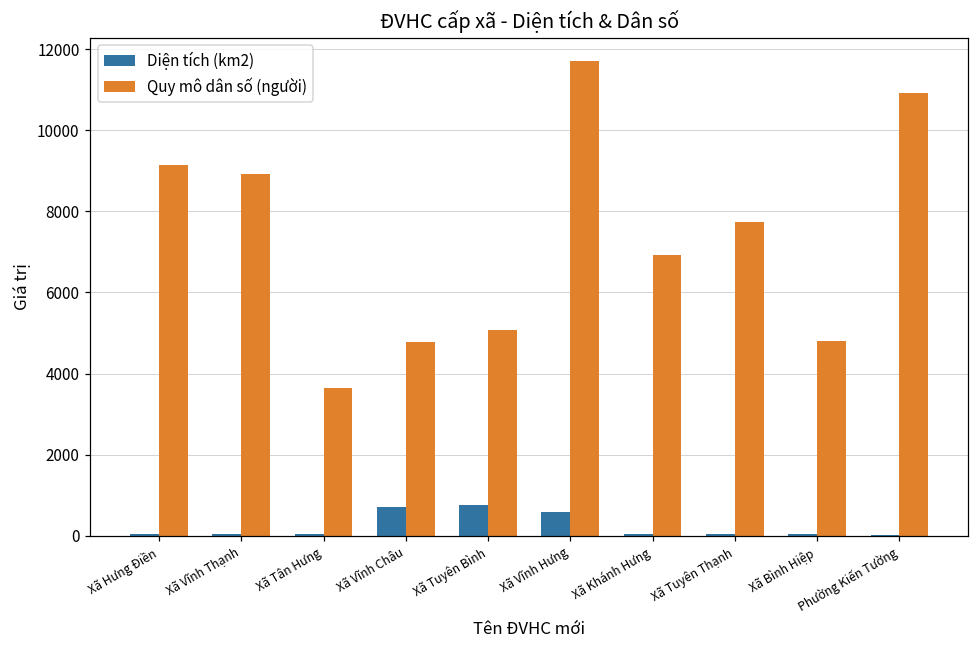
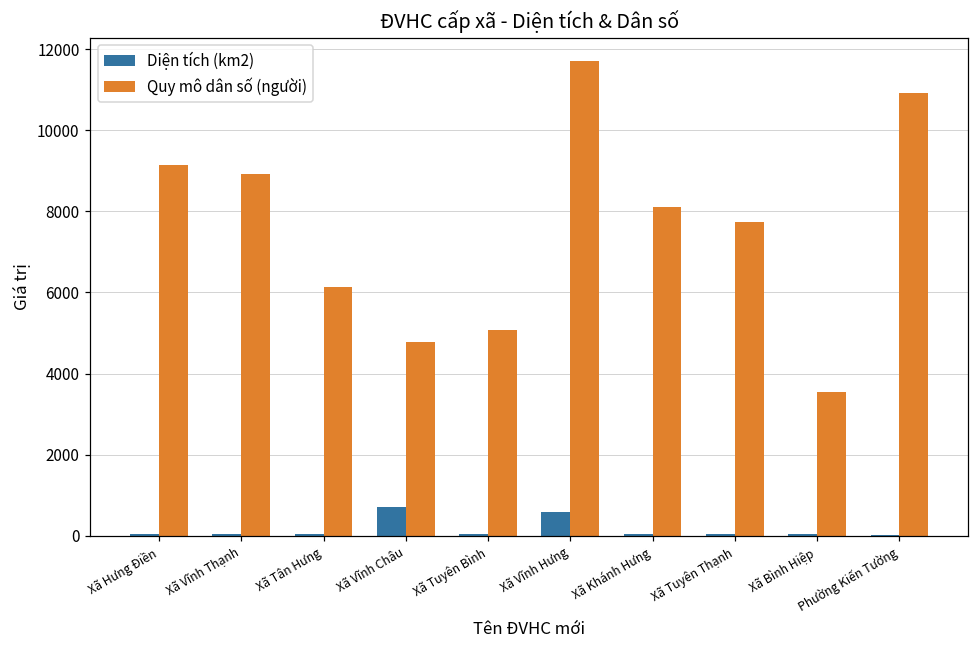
  {
    "Diện tích (km2)": {
      "Xã Vĩnh Châu": 700,
-     "Xã Tuyên Bình": 700,
+     "Xã Tuyên Bình": 0,
      "Xã Vĩnh Hưng": 600
    },
    "Quy mô dân số (người)": {
      "Xã Hưng Điền": 9100,
      "Xã Vĩnh Thạnh": 8900,
-     "Xã Tân Hưng": 3600,
+     "Xã Tân Hưng": 6100,
      "Xã Vĩnh Châu": 4800,
      "Xã Tuyên Bình": 5100,
      "Xã Vĩnh Hưng": 11700,
-     "Xã Khánh Hưng": 6900,
+     "Xã Khánh Hưng": 8100,
      "Xã Tuyên Thạnh": 7700,
-     "Xã Bình Hiệp": 4800,
+     "Xã Bình Hiệp": 3500,
      "Phường Kiến Tường": 10900
    }
  }
